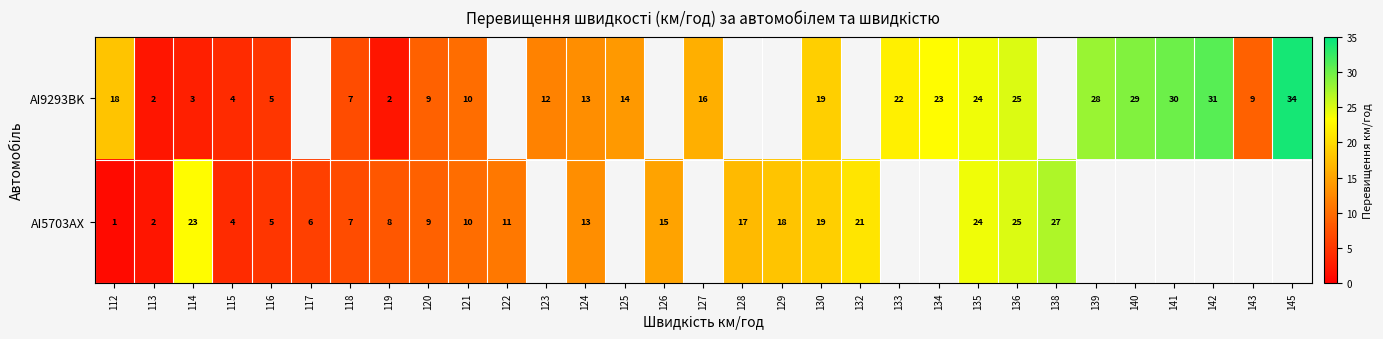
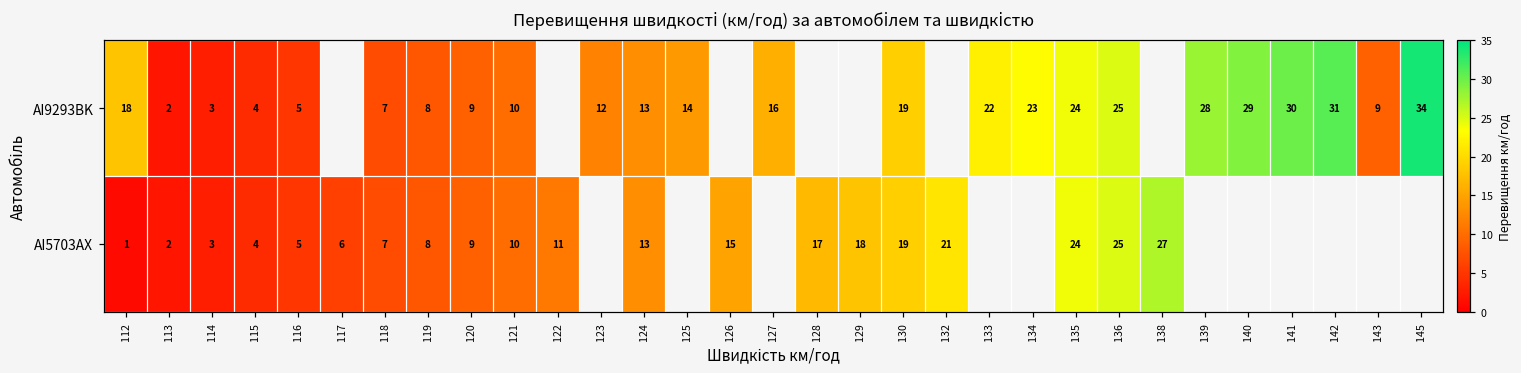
  {
    "AI9293BK": {
      "112": 18,
      "113": 2,
      "114": 3,
      "115": 4,
      "116": 5,
      "118": 7,
-     "119": 2,
+     "119": 8,
      "120": 9,
      "121": 10,
      "123": 12,
      "124": 13,
      "125": 14,
      "127": 16,
      "130": 19,
      "133": 22,
      "134": 23,
      "135": 24,
      "136": 25,
      "139": 28,
      "140": 29,
      "141": 30,
      "142": 31,
      "143": 9,
      "145": 34
    },
    "AI5703AX": {
      "112": 1,
      "113": 2,
-     "114": 23,
+     "114": 3,
      "115": 4,
      "116": 5,
      "117": 6,
      "118": 7,
      "119": 8,
      "120": 9,
      "121": 10,
      "122": 11,
      "124": 13,
      "126": 15,
      "128": 17,
      "129": 18,
      "130": 19,
      "132": 21,
      "135": 24,
      "136": 25,
      "138": 27
    }
  }
